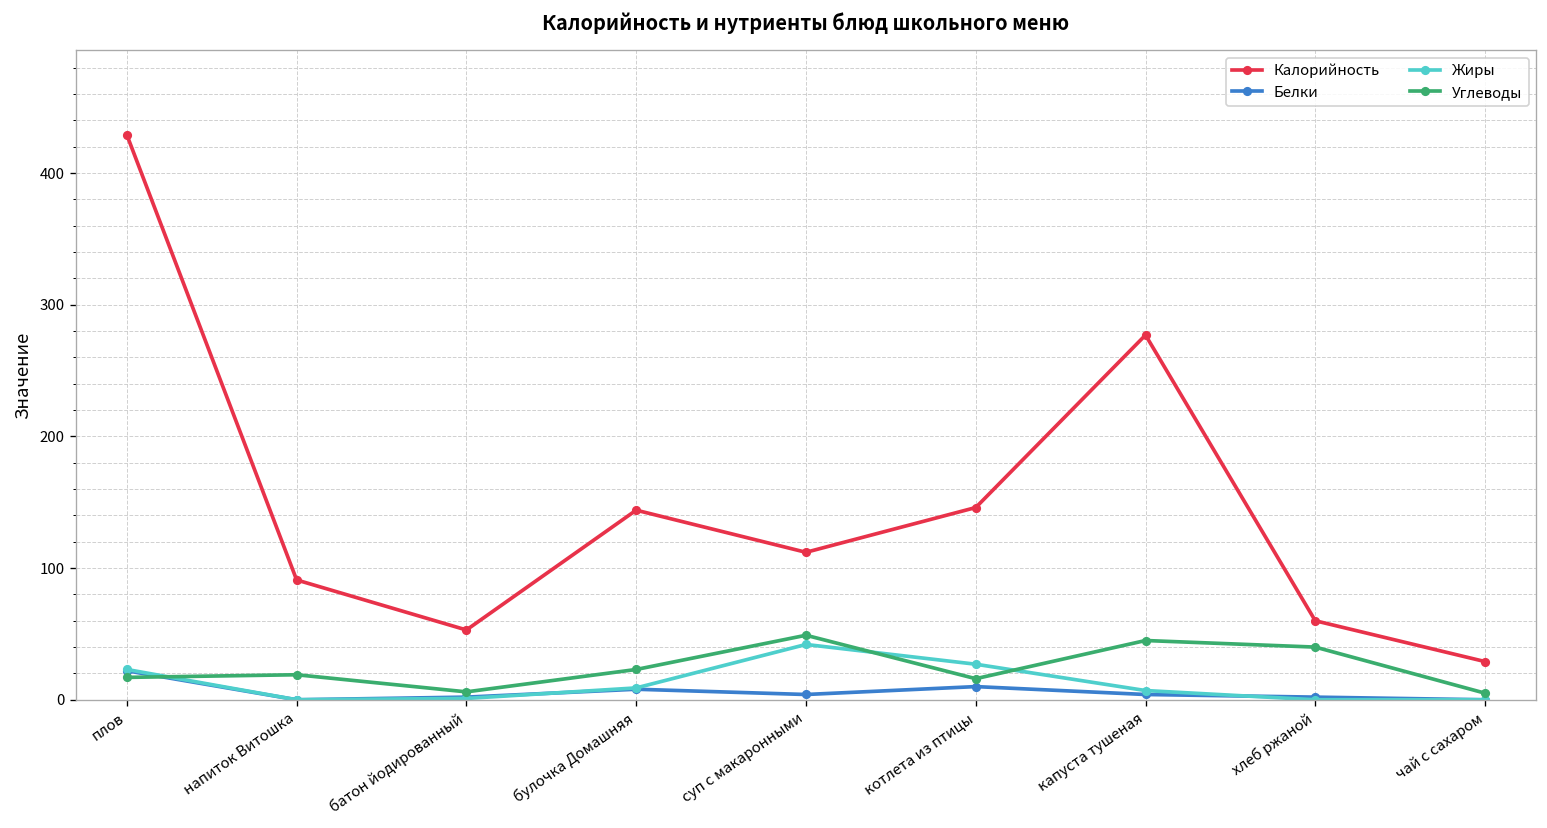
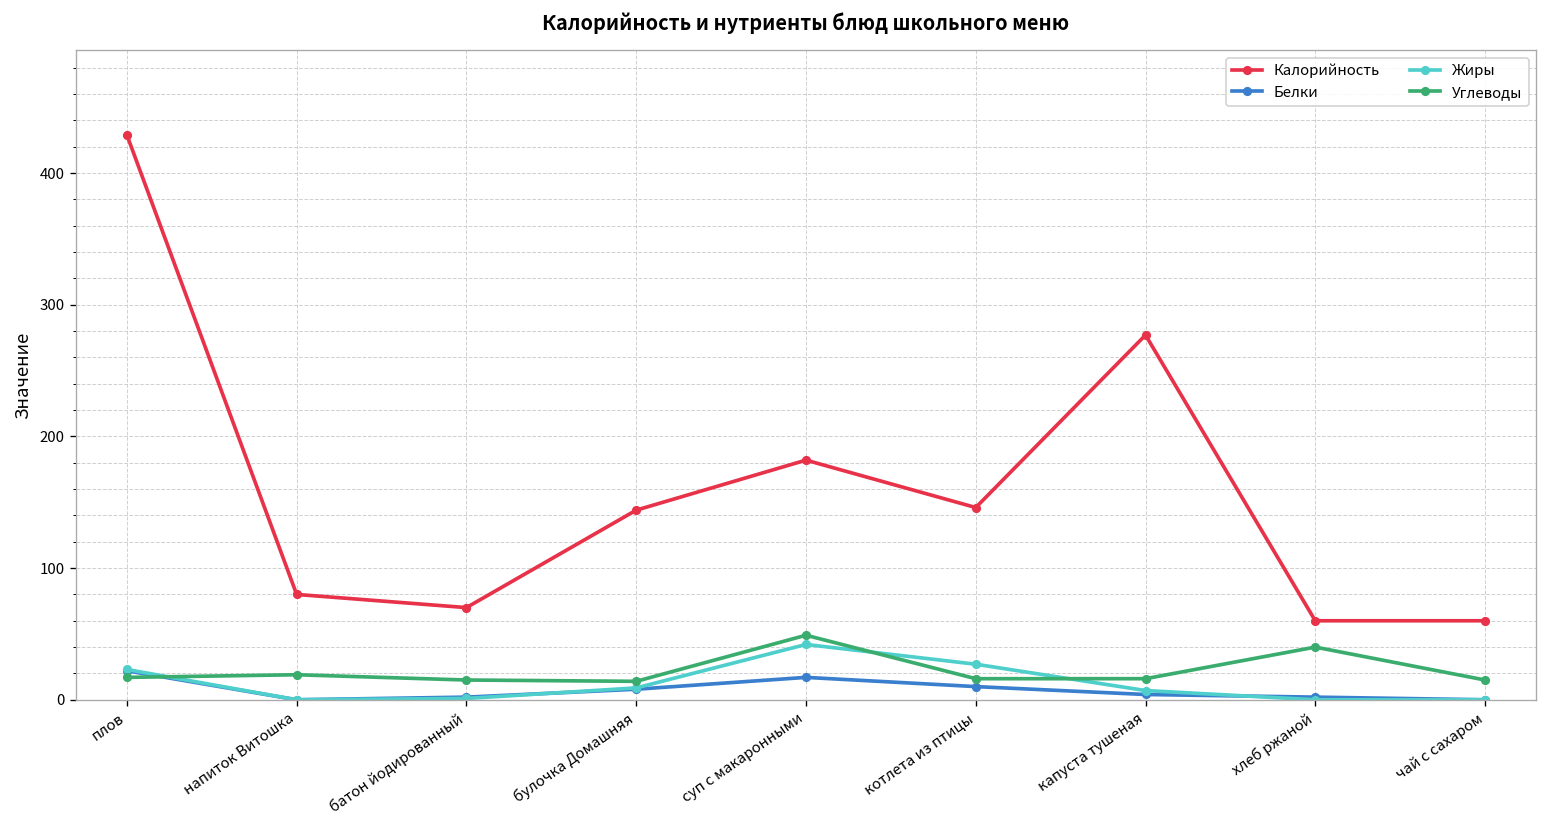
  {
    "Калорийность": {
      "плов": 429,
-     "напиток Витошка": 91,
-     "батон йодированный": 53,
+     "напиток Витошка": 80,
+     "батон йодированный": 70,
      "булочка Домашняя": 144,
-     "суп с макаронными": 112,
+     "суп с макаронными": 182,
      "котлета из птицы": 146,
      "капуста тушеная": 277,
      "хлеб ржаной": 60,
-     "чай с сахаром": 29
+     "чай с сахаром": 60
    },
    "Белки": {
-     "суп с макаронными": 4,
+     "суп с макаронными": 17,
      "котлета из птицы": 10,
      "капуста тушеная": 4
    },
    "Жиры": {
      "суп с макаронными": 42,
      "котлета из птицы": 27,
      "капуста тушеная": 7
    },
    "Углеводы": {
      "плов": 17,
      "напиток Витошка": 19,
-     "батон йодированный": 6,
-     "булочка Домашняя": 23,
+     "батон йодированный": 15,
+     "булочка Домашняя": 14,
      "суп с макаронными": 49,
      "котлета из птицы": 16,
-     "капуста тушеная": 45,
+     "капуста тушеная": 16,
      "хлеб ржаной": 40,
-     "чай с сахаром": 5
+     "чай с сахаром": 15
    }
  }
